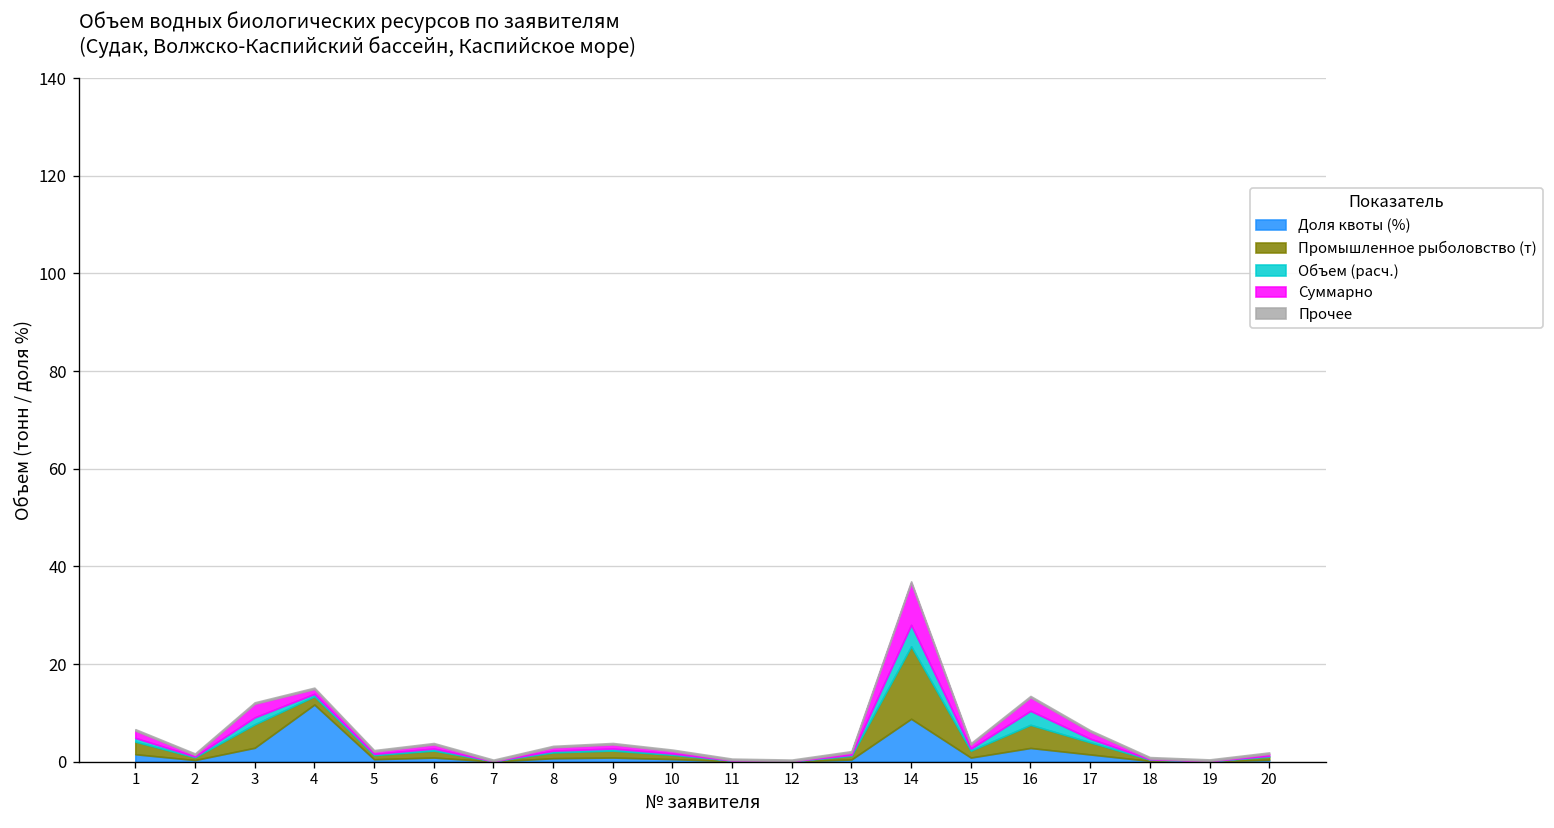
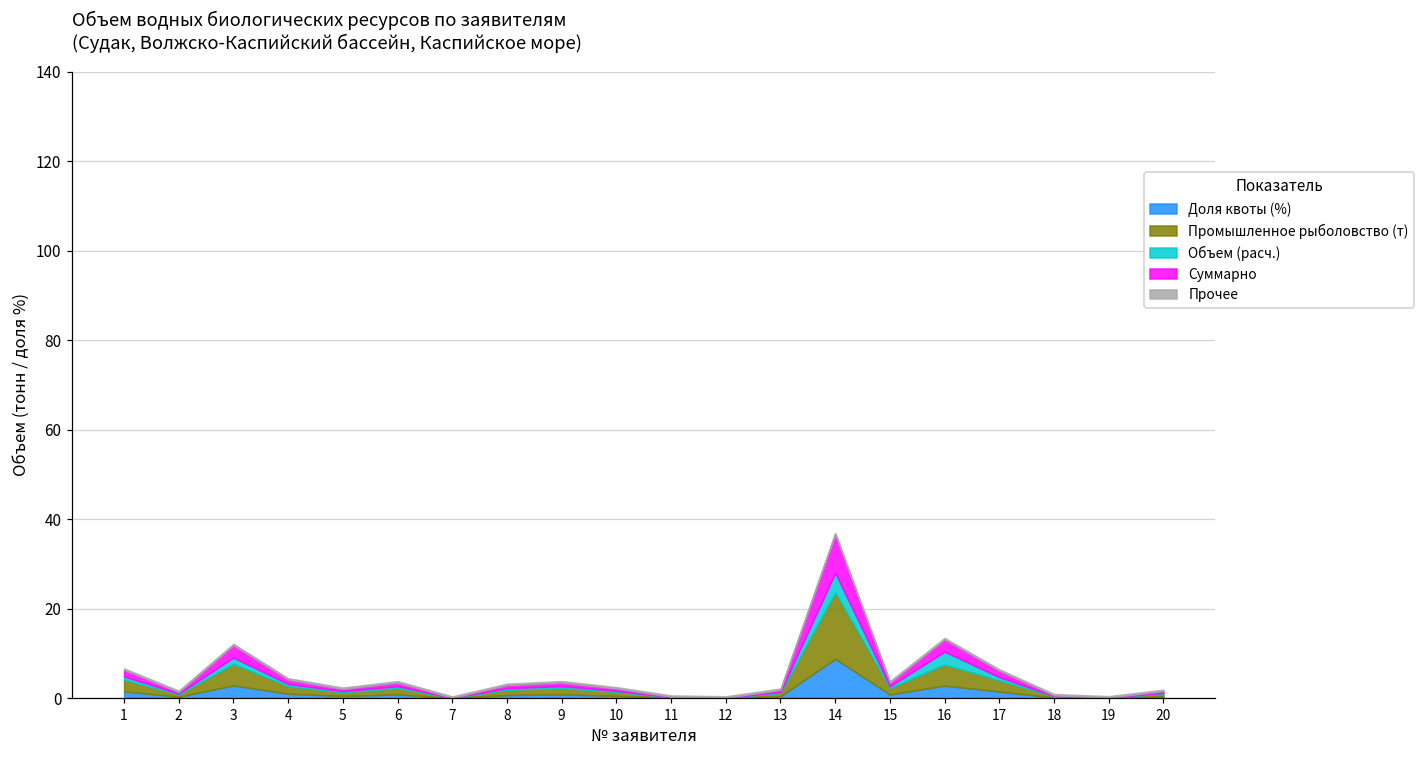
  {
    "Доля квоты (%)": {
      "1": 2,
      "3": 3,
-     "4": 12,
+     "4": 1,
      "6": 1,
      "8": 1,
      "9": 1,
      "14": 9,
      "15": 1,
      "16": 3,
      "17": 1
    },
    "Промышленное рыболовство (т)": {
      "1": 3,
      "3": 5,
      "14": 15,
      "16": 5,
      "17": 2
    },
    "Объем (расч.)": {
      "1": 1,
      "3": 1,
      "14": 4,
      "16": 3,
      "17": 1
    }
  }
